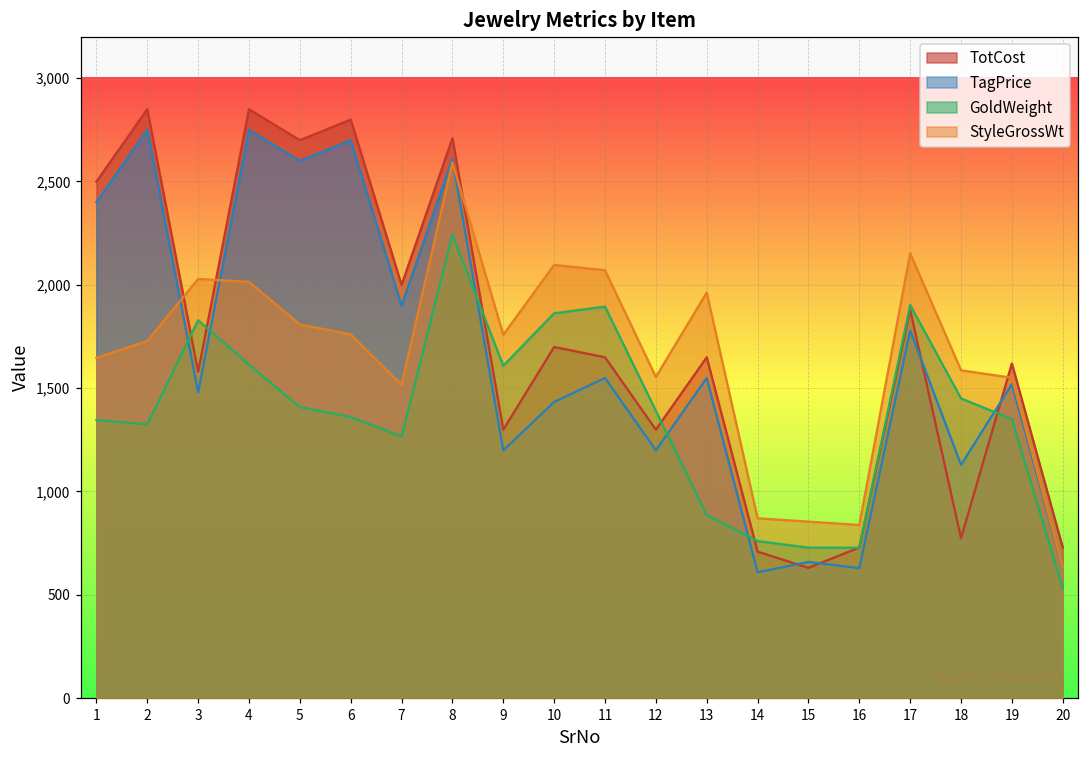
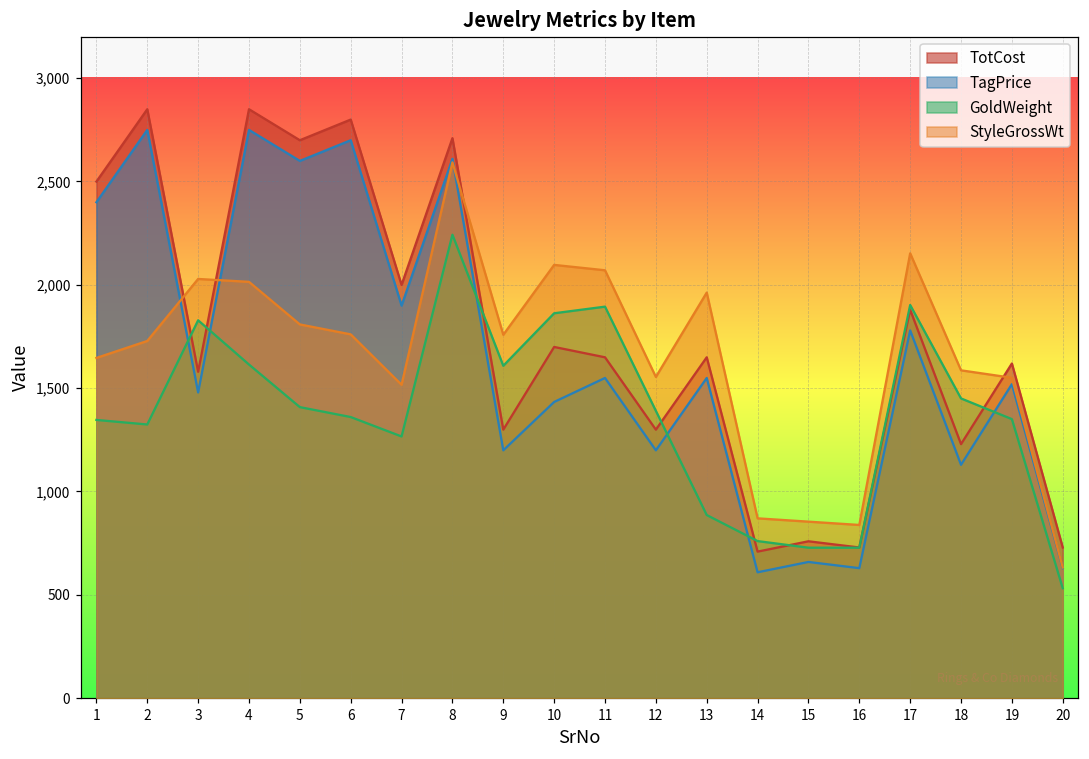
  {
    "TotCost": {
      "1": "2,500",
      "2": "2,850",
      "3": "1,580",
      "4": "2,850",
      "5": "2,700",
      "6": "2,800",
      "7": "2,000",
      "8": "2,710",
      "9": "1,300",
      "10": "1,700",
      "11": "1,650",
      "12": "1,300",
      "13": "1,650",
      "14": "710",
-     "15": "630",
+     "15": "760",
      "17": "1,880",
-     "18": "770",
+     "18": "1,230",
      "19": "1,620",
      "20": "730"
    },
    "TagPrice": {
      "1": "2,400",
      "2": "2,750",
      "3": "1,480",
      "4": "2,750",
      "5": "2,600",
      "6": "2,700",
      "7": "1,900",
      "8": "2,610",
      "9": "1,200",
      "10": "1,430",
      "11": "1,550",
      "12": "1,200",
      "13": "1,550",
      "14": "610",
      "15": "660",
      "16": "630",
      "17": "1,780",
      "18": "1,130",
      "19": "1,520"
    },
    "GoldWeight": {
      "1": "1,350",
      "2": "1,320",
      "3": "1,830",
      "4": "1,610",
      "5": "1,410",
      "6": "1,360",
      "7": "1,270",
      "8": "2,240",
      "9": "1,610",
      "10": "1,860",
      "11": "1,890",
      "12": "1,390",
      "13": "890",
      "14": "760",
      "15": "730",
      "17": "1,900",
      "18": "1,450",
      "19": "1,350",
      "20": "530"
    },
    "StyleGrossWt": {
      "1": "1,650",
      "2": "1,730",
      "3": "2,030",
      "4": "2,010",
      "5": "1,810",
      "6": "1,760",
      "7": "1,520",
      "8": "2,590",
      "9": "1,760",
      "10": "2,100",
      "11": "2,070",
      "12": "1,550",
      "13": "1,960",
      "14": "870",
      "15": "850",
      "16": "840",
      "17": "2,150",
      "18": "1,590",
      "19": "1,550"
    }
  }
